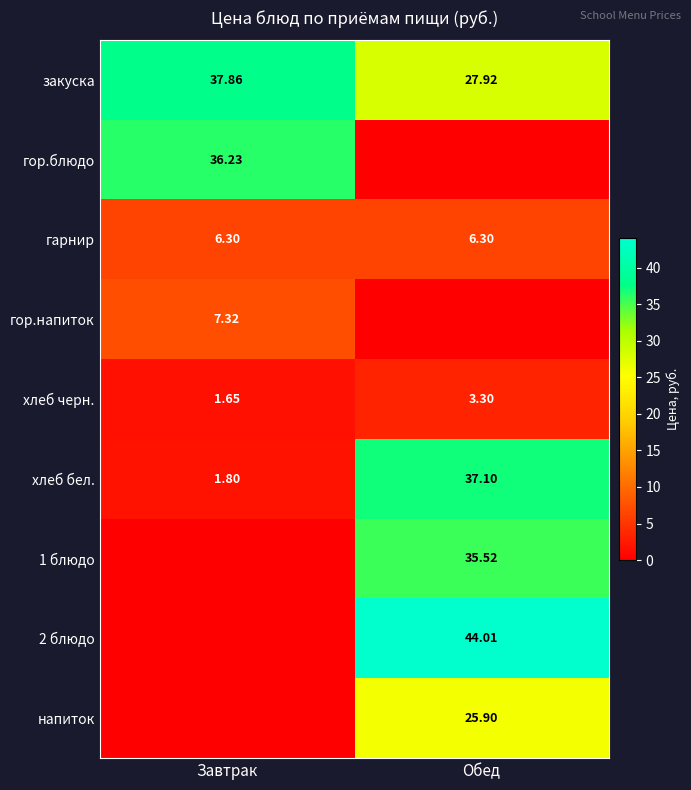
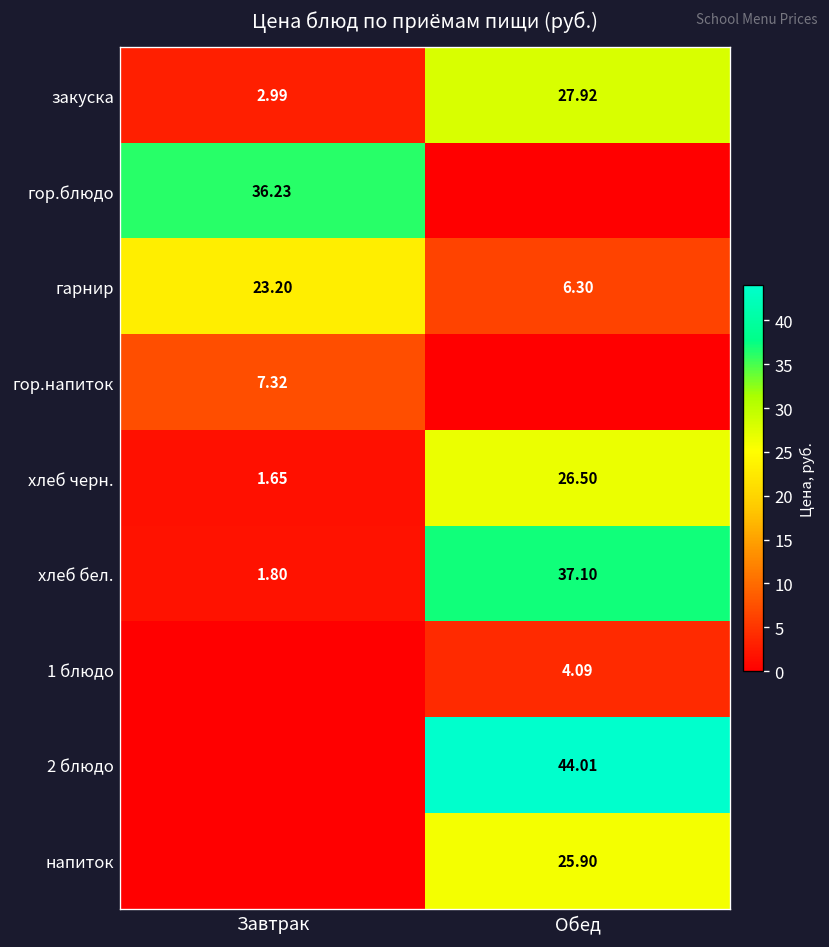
  {
    "закуска": {
-     "Завтрак": 37.86,
+     "Завтрак": 2.99,
      "Обед": 27.92
    },
    "гор.блюдо": {
      "Завтрак": 36.23
    },
    "гарнир": {
-     "Завтрак": 6.30,
+     "Завтрак": 23.20,
      "Обед": 6.30
    },
    "гор.напиток": {
      "Завтрак": 7.32
    },
    "хлеб черн.": {
      "Завтрак": 1.65,
-     "Обед": 3.30
+     "Обед": 26.50
    },
    "хлеб бел.": {
      "Завтрак": 1.80,
      "Обед": 37.10
    },
    "1 блюдо": {
-     "Обед": 35.52
+     "Обед": 4.09
    },
    "2 блюдо": {
      "Обед": 44.01
    },
    "напиток": {
      "Обед": 25.90
    }
  }
